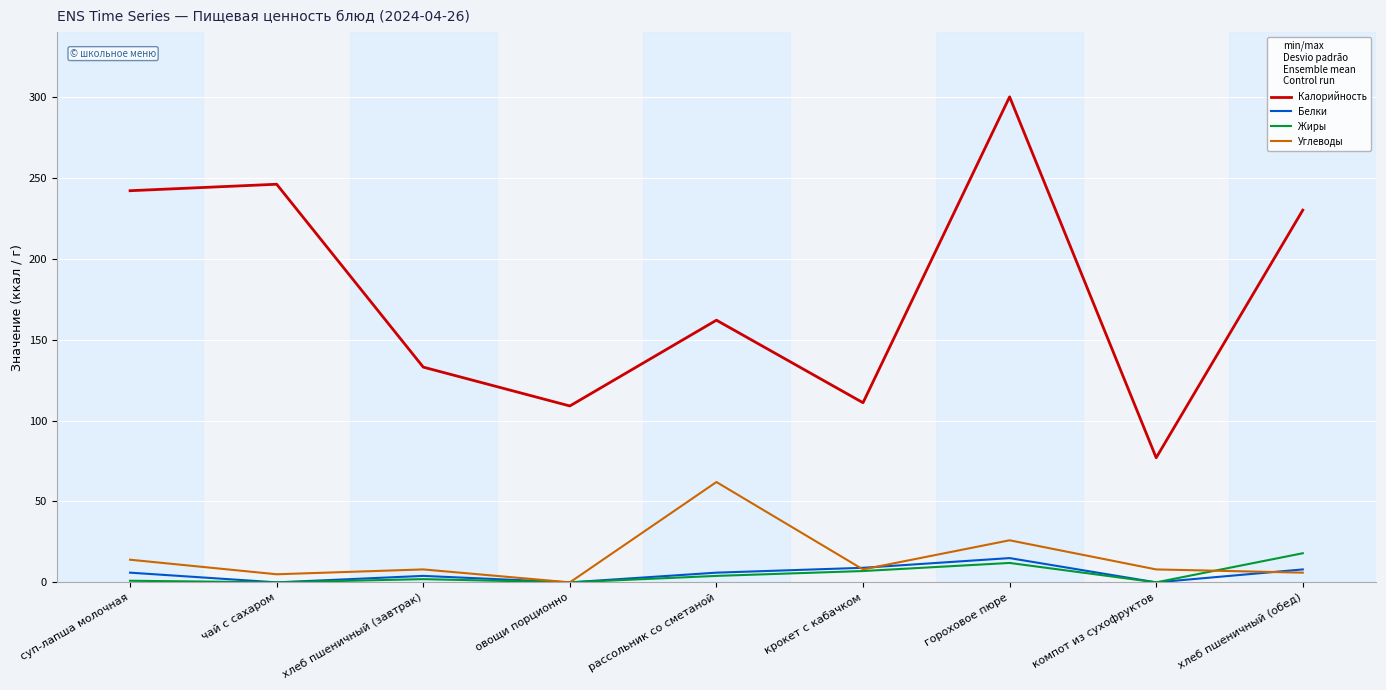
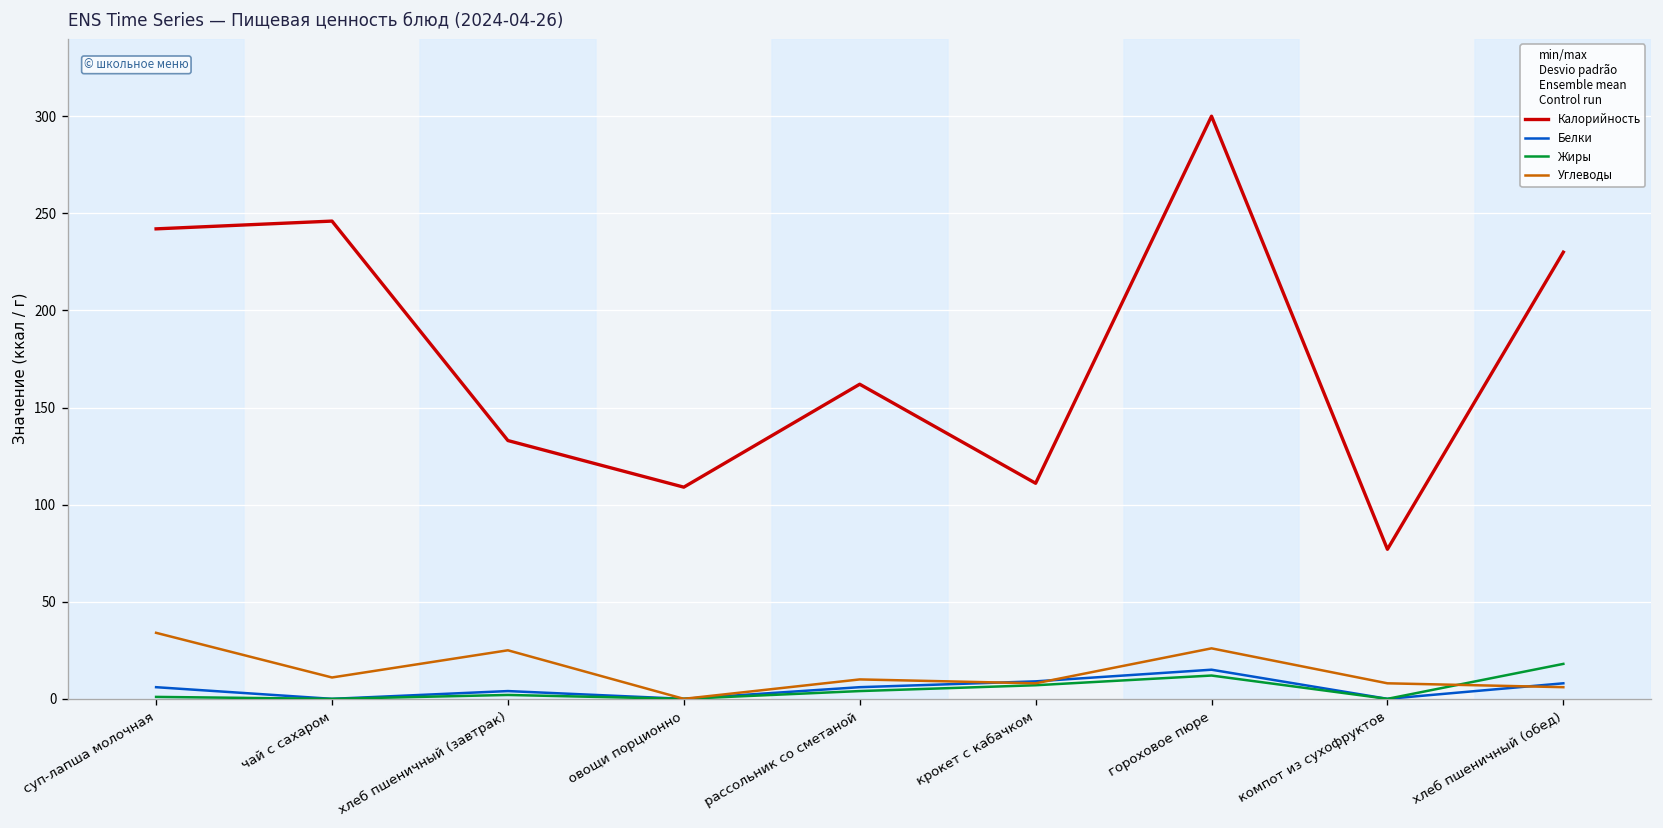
  {
    "Калорийность": {
      "суп-лапша молочная": 242,
      "чай с сахаром": 246,
      "хлеб пшеничный (завтрак)": 133,
      "овощи порционно": 109,
      "рассольник со сметаной": 162,
      "крокет с кабачком": 111,
      "гороховое пюре": 300,
      "компот из сухофруктов": 77,
      "хлеб пшеничный (обед)": 230
    },
    "Белки": {
      "суп-лапша молочная": 6,
      "хлеб пшеничный (завтрак)": 4,
      "рассольник со сметаной": 6,
      "гороховое пюре": 15,
      "хлеб пшеничный (обед)": 8
    },
    "Жиры": {
      "суп-лапша молочная": 1,
      "хлеб пшеничный (завтрак)": 2,
      "рассольник со сметаной": 4,
      "гороховое пюре": 12,
      "хлеб пшеничный (обед)": 18
    },
    "Углеводы": {
-     "суп-лапша молочная": 14,
-     "чай с сахаром": 5,
-     "хлеб пшеничный (завтрак)": 8,
-     "рассольник со сметаной": 62,
+     "суп-лапша молочная": 34,
+     "чай с сахаром": 11,
+     "хлеб пшеничный (завтрак)": 25,
+     "рассольник со сметаной": 10,
      "гороховое пюре": 26,
      "компот из сухофруктов": 8,
      "хлеб пшеничный (обед)": 6
    }
  }
